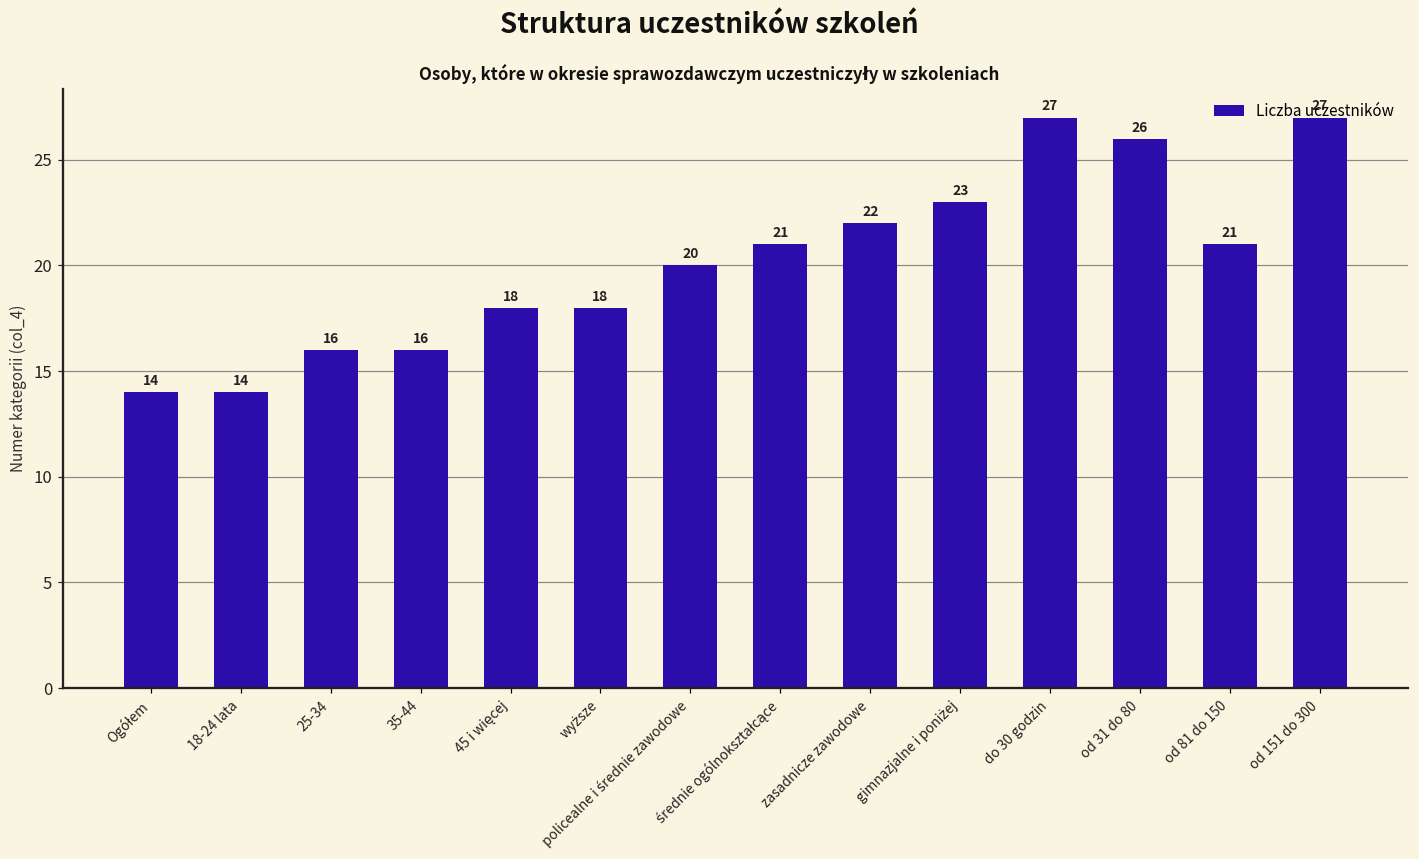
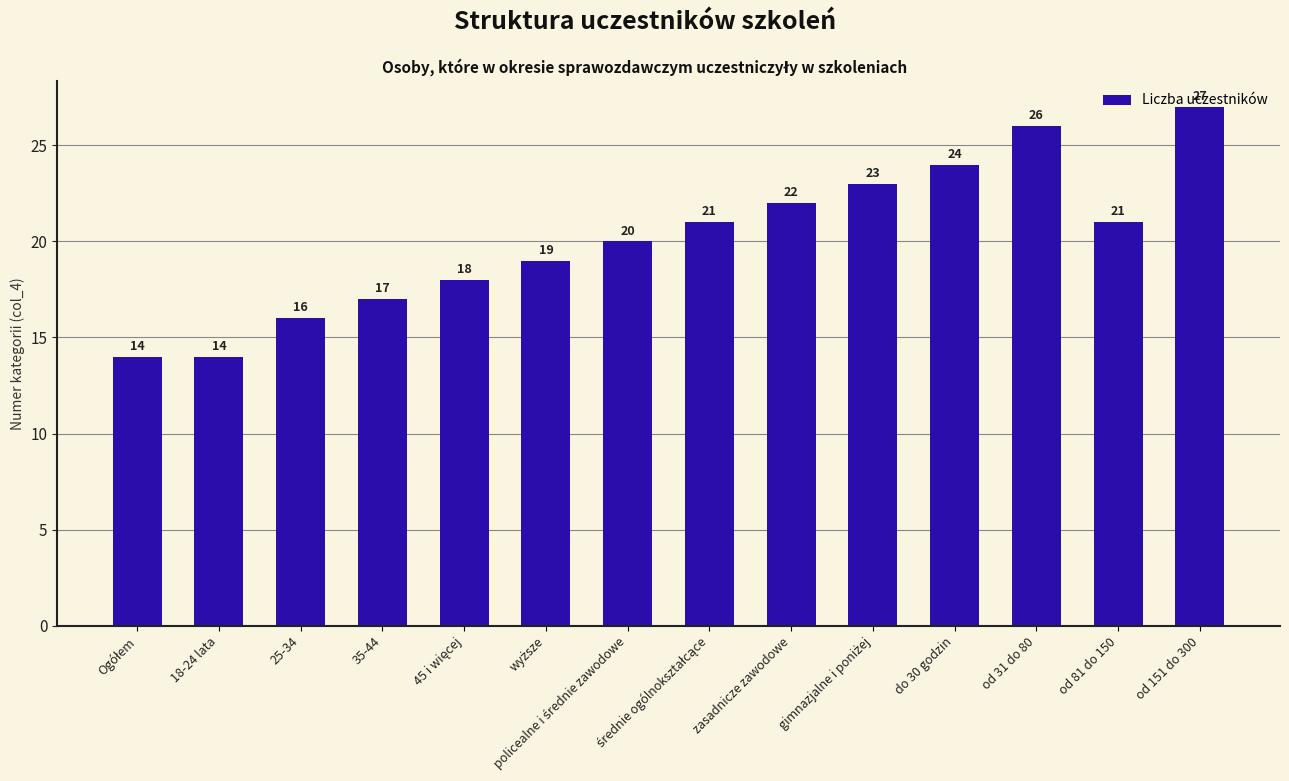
  {
    "Ogółem": 14,
    "18-24 lata": 14,
    "25-34": 16,
-   "35-44": 16,
+   "35-44": 17,
    "45 i więcej": 18,
-   "wyższe": 18,
+   "wyższe": 19,
    "policealne i średnie zawodowe": 20,
    "średnie ogólnokształcące": 21,
    "zasadnicze zawodowe": 22,
    "gimnazjalne i poniżej": 23,
-   "do 30 godzin": 27,
+   "do 30 godzin": 24,
    "od 31 do 80": 26,
    "od 81 do 150": 21,
    "od 151 do 300": 27
  }
